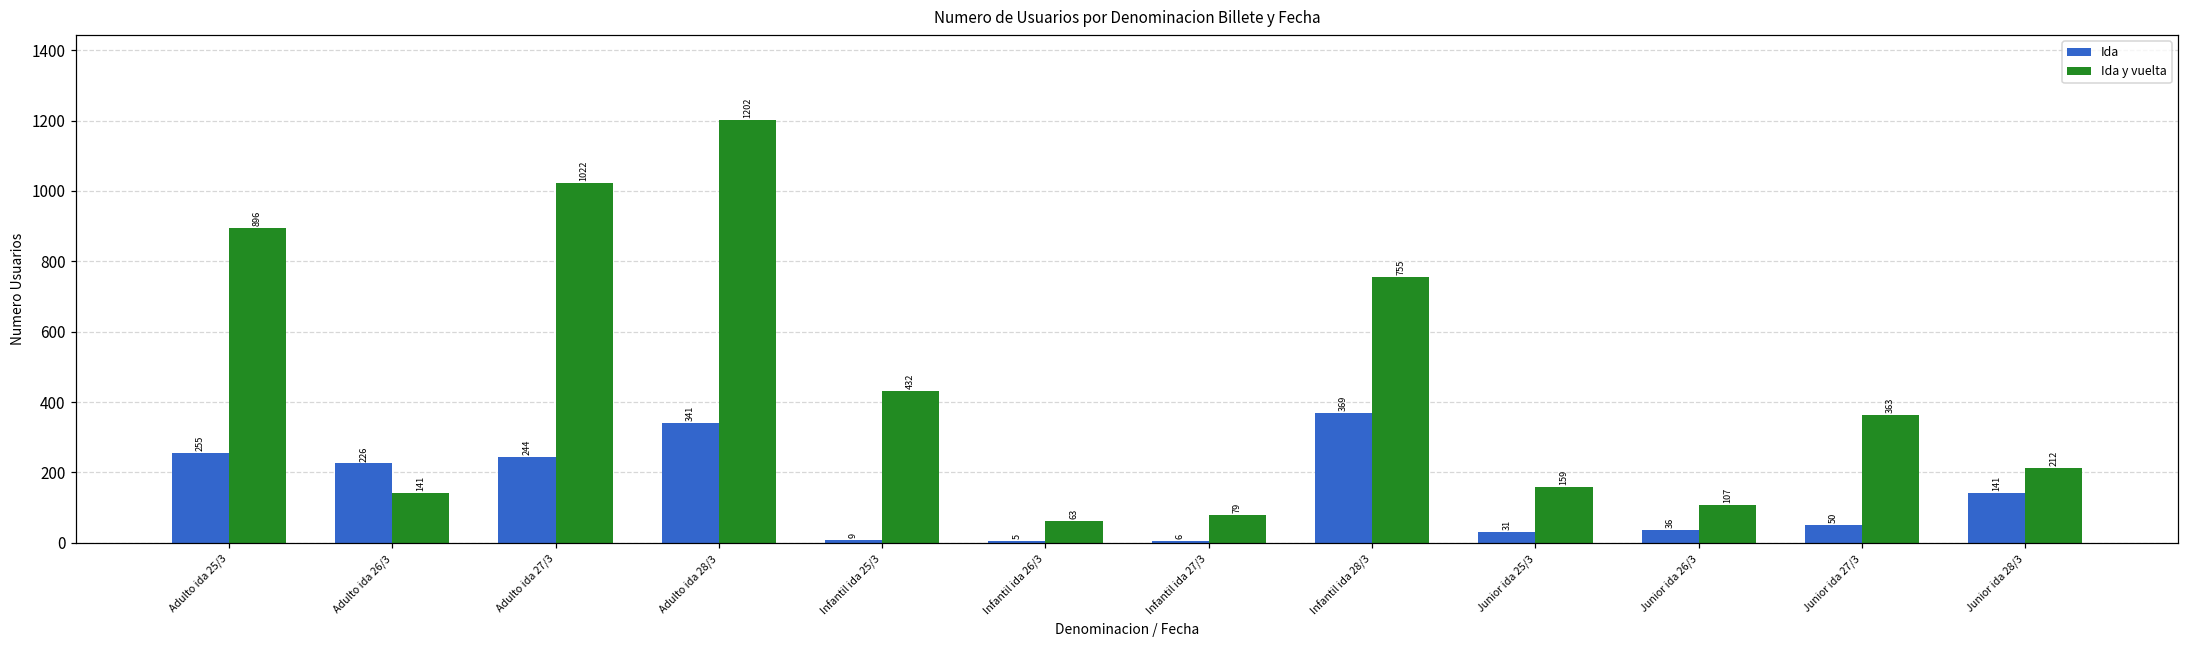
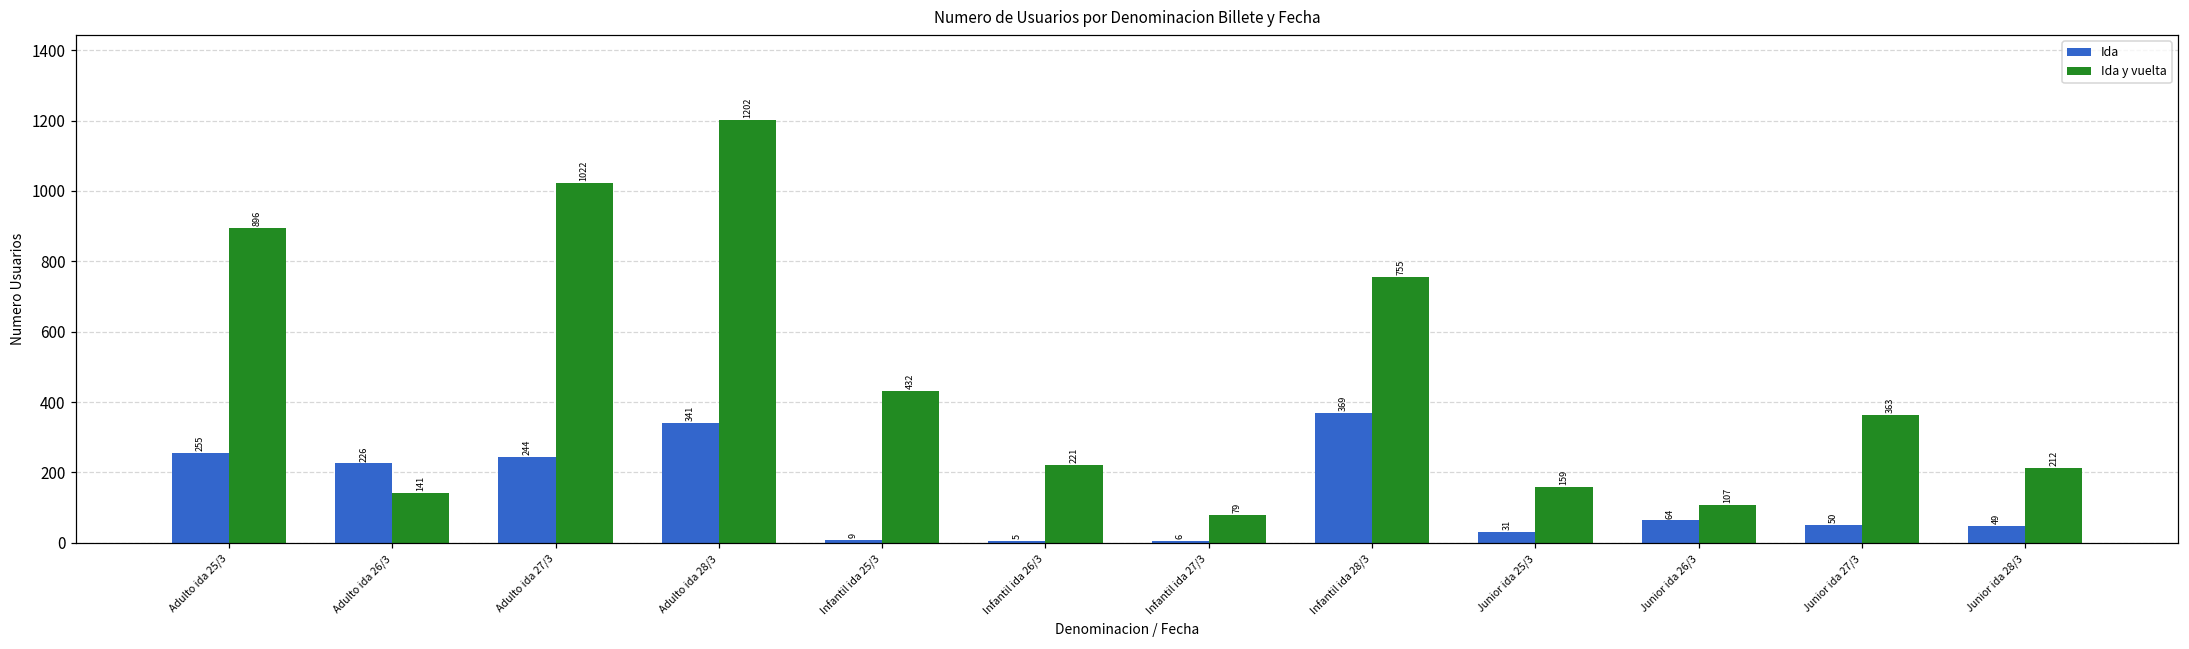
  {
    "Ida": {
      "Adulto ida 25/3": 255,
      "Adulto ida 26/3": 226,
      "Adulto ida 27/3": 244,
      "Adulto ida 28/3": 341,
      "Infantil ida 25/3": 9,
      "Infantil ida 26/3": 5,
      "Infantil ida 27/3": 6,
      "Infantil ida 28/3": 369,
      "Junior ida 25/3": 31,
-     "Junior ida 26/3": 36,
+     "Junior ida 26/3": 64,
      "Junior ida 27/3": 50,
-     "Junior ida 28/3": 141
+     "Junior ida 28/3": 49
    },
    "Ida y vuelta": {
      "Adulto ida 25/3": 896,
      "Adulto ida 26/3": 141,
      "Adulto ida 27/3": 1022,
      "Adulto ida 28/3": 1202,
      "Infantil ida 25/3": 432,
-     "Infantil ida 26/3": 63,
+     "Infantil ida 26/3": 221,
      "Infantil ida 27/3": 79,
      "Infantil ida 28/3": 755,
      "Junior ida 25/3": 159,
      "Junior ida 26/3": 107,
      "Junior ida 27/3": 363,
      "Junior ida 28/3": 212
    }
  }
